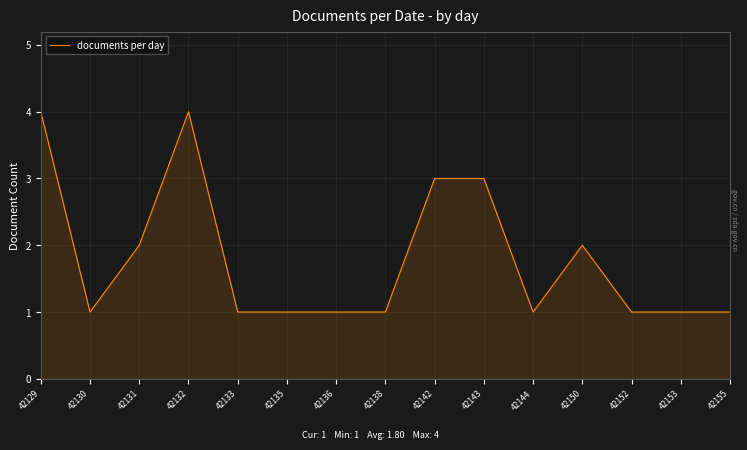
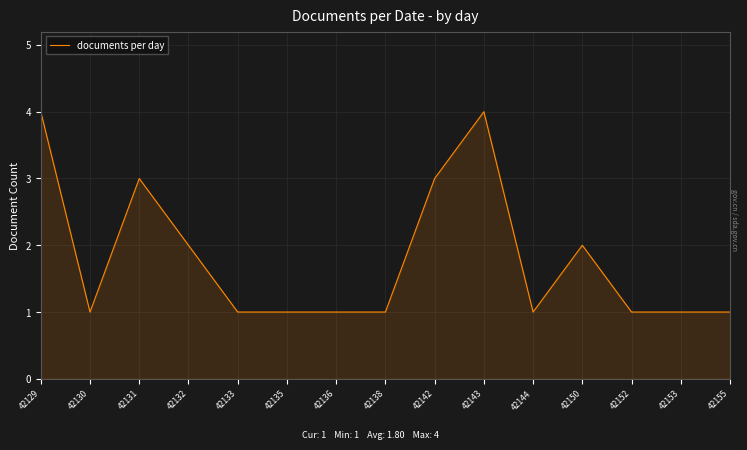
  {
    "42129": 4,
    "42130": 1,
-   "42131": 2,
-   "42132": 4,
+   "42131": 3,
+   "42132": 2,
    "42133": 1,
    "42135": 1,
    "42136": 1,
    "42138": 1,
    "42142": 3,
-   "42143": 3,
+   "42143": 4,
    "42144": 1,
    "42150": 2,
    "42152": 1,
    "42153": 1,
    "42155": 1
  }
